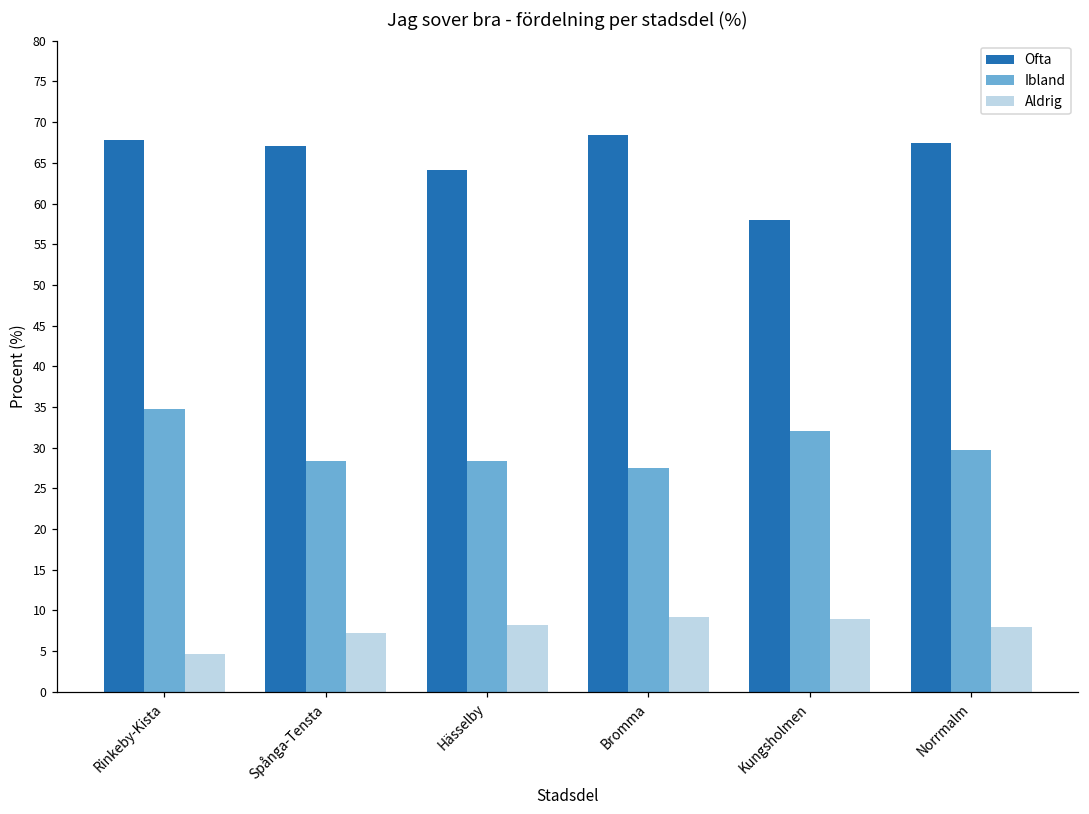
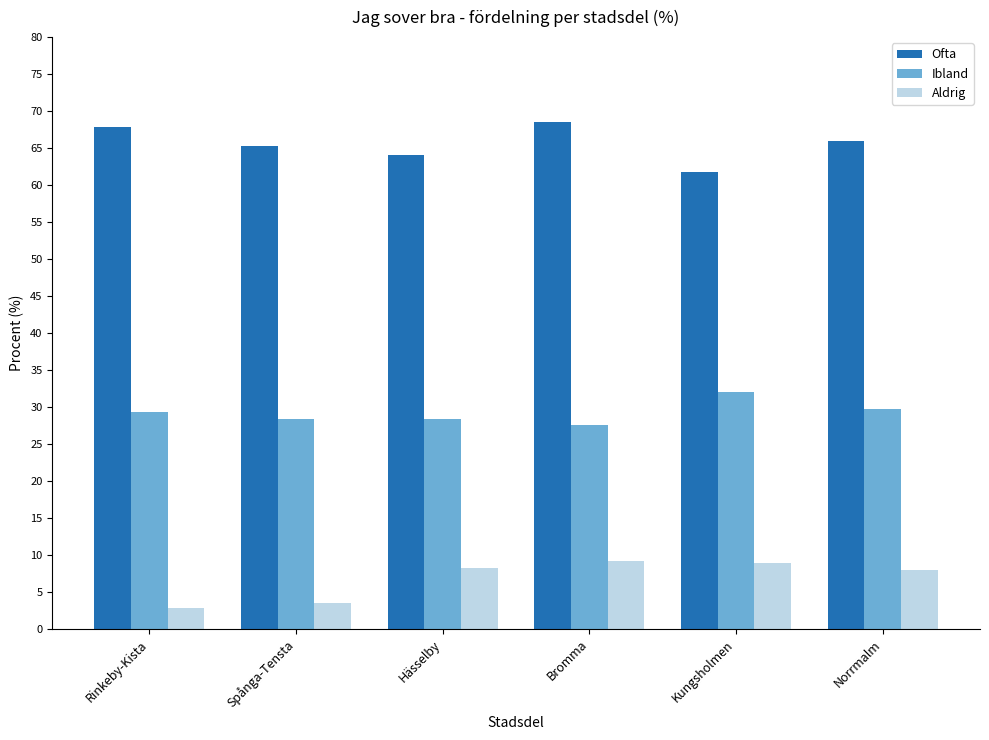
  {
    "Ofta": {
      "Rinkeby-Kista": 68,
-     "Spånga-Tensta": 67,
+     "Spånga-Tensta": 65,
      "Hässelby": 64,
      "Bromma": 68,
-     "Kungsholmen": 58,
-     "Norrmalm": 67
+     "Kungsholmen": 62,
+     "Norrmalm": 66
    },
    "Ibland": {
-     "Rinkeby-Kista": 35,
+     "Rinkeby-Kista": 29,
      "Spånga-Tensta": 28,
      "Hässelby": 28,
      "Bromma": 28,
      "Kungsholmen": 32,
      "Norrmalm": 30
    },
    "Aldrig": {
-     "Rinkeby-Kista": 5,
-     "Spånga-Tensta": 7,
+     "Rinkeby-Kista": 3,
+     "Spånga-Tensta": 3,
      "Hässelby": 8,
      "Bromma": 9,
      "Kungsholmen": 9,
      "Norrmalm": 8
    }
  }
